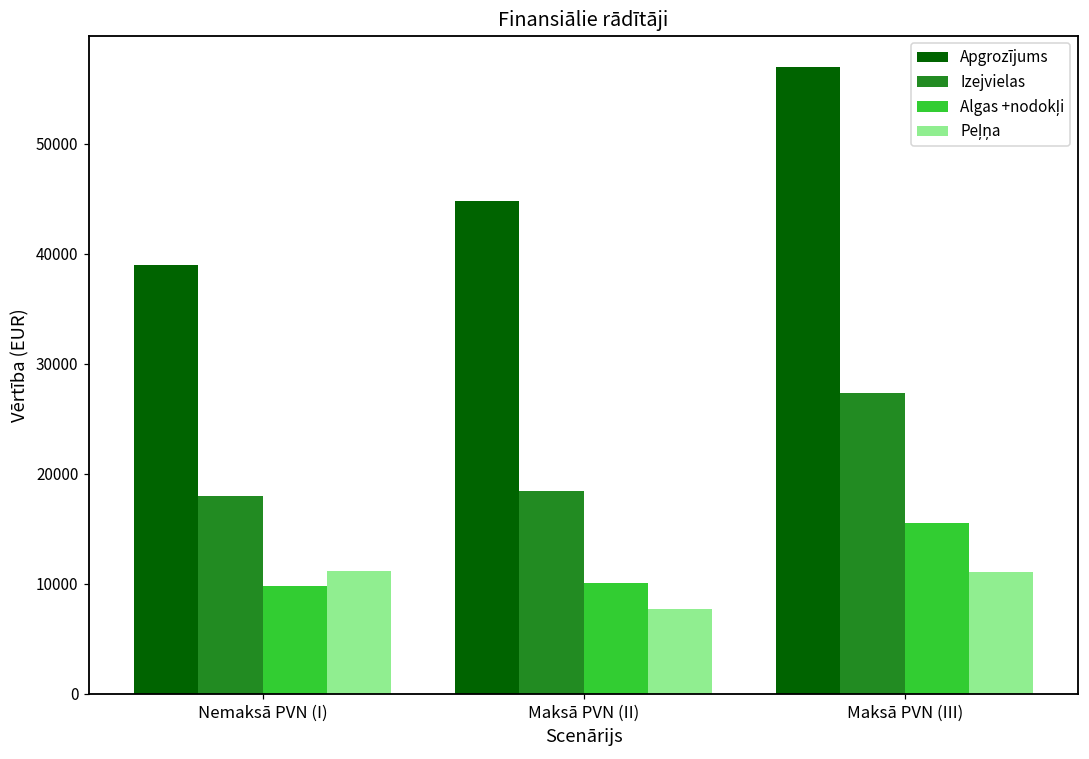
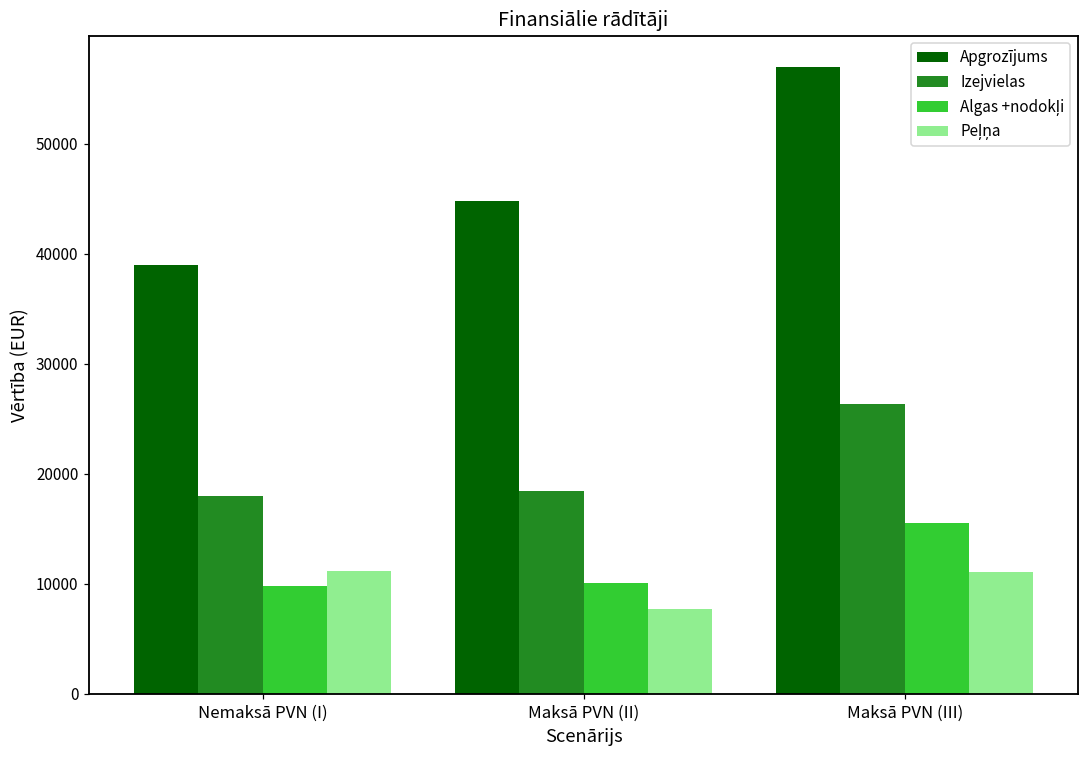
  {
    "Apgrozījums": {
      "Nemaksā PVN (I)": 39000,
      "Maksā PVN (II)": 45000,
      "Maksā PVN (III)": 57000
    },
    "Izejvielas": {
      "Nemaksā PVN (I)": 18000,
      "Maksā PVN (II)": 18000,
-     "Maksā PVN (III)": 27000
+     "Maksā PVN (III)": 26000
    },
    "Algas +nodokļi": {
      "Nemaksā PVN (I)": 10000,
      "Maksā PVN (II)": 10000,
      "Maksā PVN (III)": 16000
    },
    "Peļņa": {
      "Nemaksā PVN (I)": 11000,
      "Maksā PVN (II)": 8000,
      "Maksā PVN (III)": 11000
    }
  }
